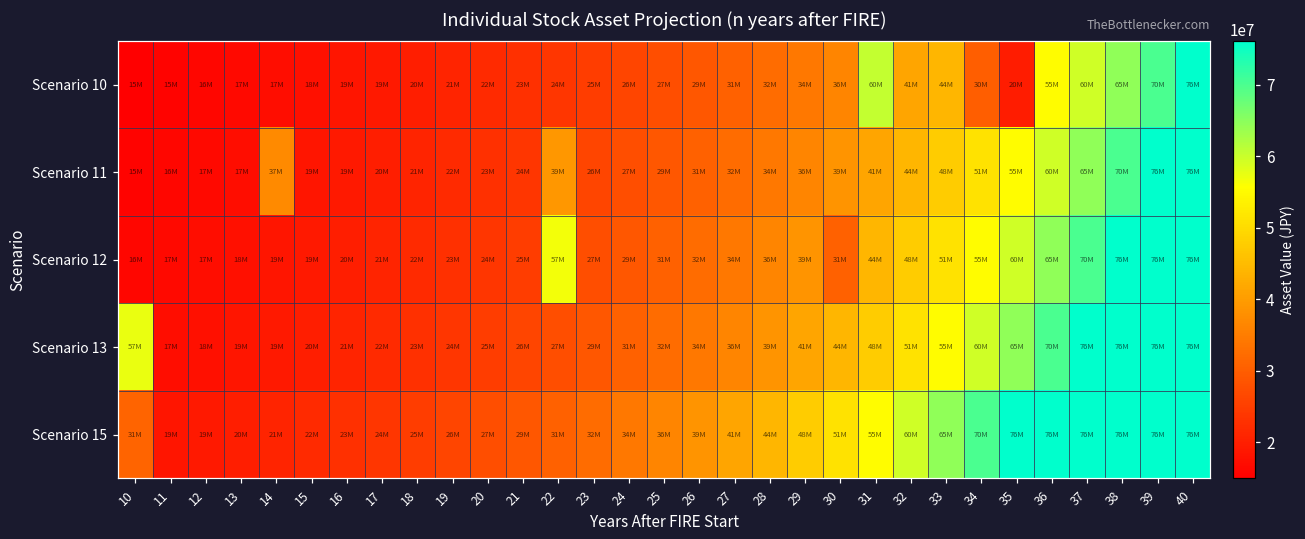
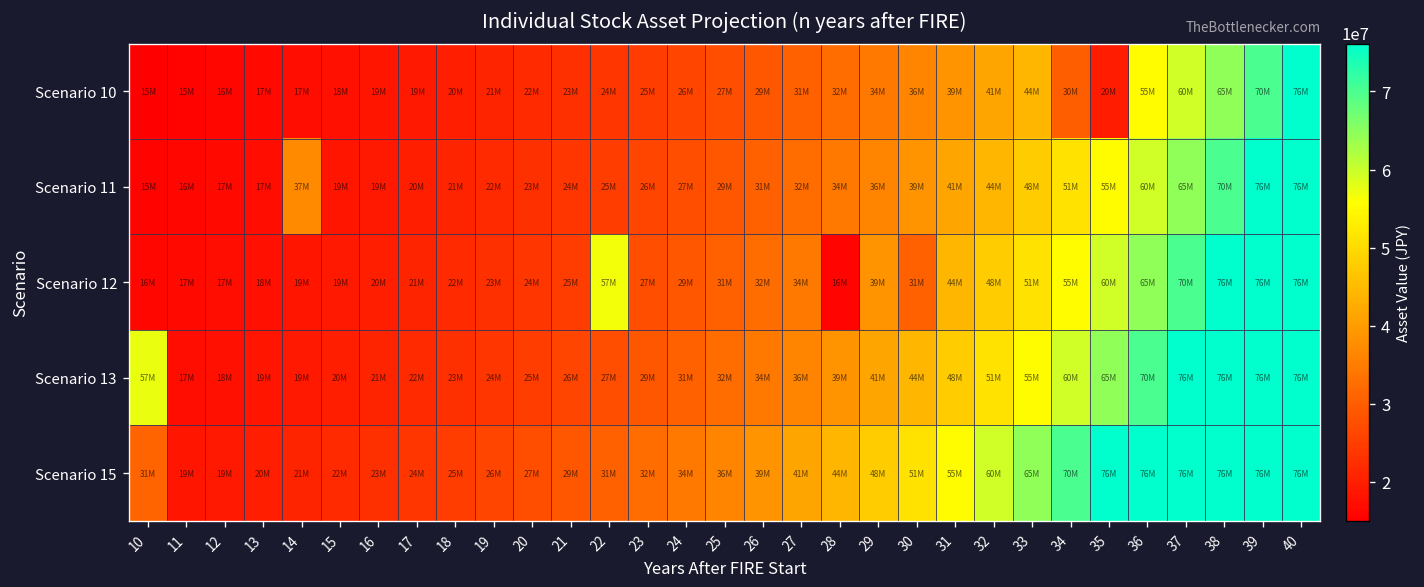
  {
    "Scenario 10": {
      "10": "15M",
      "11": "15M",
      "12": "16M",
      "13": "17M",
      "14": "17M",
      "15": "18M",
      "16": "19M",
      "17": "19M",
      "18": "20M",
      "19": "21M",
      "20": "22M",
      "21": "23M",
      "22": "24M",
      "23": "25M",
      "24": "26M",
      "25": "27M",
      "26": "29M",
      "27": "31M",
      "28": "32M",
      "29": "34M",
      "30": "36M",
-     "31": "60M",
+     "31": "39M",
      "32": "41M",
      "33": "44M",
      "34": "30M",
      "35": "20M",
      "36": "55M",
      "37": "60M",
      "38": "65M",
      "39": "70M",
      "40": "76M"
    },
    "Scenario 11": {
      "10": "15M",
      "11": "16M",
      "12": "17M",
      "13": "17M",
      "14": "37M",
      "15": "19M",
      "16": "19M",
      "17": "20M",
      "18": "21M",
      "19": "22M",
      "20": "23M",
      "21": "24M",
-     "22": "39M",
+     "22": "25M",
      "23": "26M",
      "24": "27M",
      "25": "29M",
      "26": "31M",
      "27": "32M",
      "28": "34M",
      "29": "36M",
      "30": "39M",
      "31": "41M",
      "32": "44M",
      "33": "48M",
      "34": "51M",
      "35": "55M",
      "36": "60M",
      "37": "65M",
      "38": "70M",
      "39": "76M",
      "40": "76M"
    },
    "Scenario 12": {
      "10": "16M",
      "11": "17M",
      "12": "17M",
      "13": "18M",
      "14": "19M",
      "15": "19M",
      "16": "20M",
      "17": "21M",
      "18": "22M",
      "19": "23M",
      "20": "24M",
      "21": "25M",
      "22": "57M",
      "23": "27M",
      "24": "29M",
      "25": "31M",
      "26": "32M",
      "27": "34M",
-     "28": "36M",
+     "28": "16M",
      "29": "39M",
      "30": "31M",
      "31": "44M",
      "32": "48M",
      "33": "51M",
      "34": "55M",
      "35": "60M",
      "36": "65M",
      "37": "70M",
      "38": "76M",
      "39": "76M",
      "40": "76M"
    },
    "Scenario 13": {
      "10": "57M",
      "11": "17M",
      "12": "18M",
      "13": "19M",
      "14": "19M",
      "15": "20M",
      "16": "21M",
      "17": "22M",
      "18": "23M",
      "19": "24M",
      "20": "25M",
      "21": "26M",
      "22": "27M",
      "23": "29M",
      "24": "31M",
      "25": "32M",
      "26": "34M",
      "27": "36M",
      "28": "39M",
      "29": "41M",
      "30": "44M",
      "31": "48M",
      "32": "51M",
      "33": "55M",
      "34": "60M",
      "35": "65M",
      "36": "70M",
      "37": "76M",
      "38": "76M",
      "39": "76M",
      "40": "76M"
    },
    "Scenario 15": {
      "10": "31M",
      "11": "19M",
      "12": "19M",
      "13": "20M",
      "14": "21M",
      "15": "22M",
      "16": "23M",
      "17": "24M",
      "18": "25M",
      "19": "26M",
      "20": "27M",
      "21": "29M",
      "22": "31M",
      "23": "32M",
      "24": "34M",
      "25": "36M",
      "26": "39M",
      "27": "41M",
      "28": "44M",
      "29": "48M",
      "30": "51M",
      "31": "55M",
      "32": "60M",
      "33": "65M",
      "34": "70M",
      "35": "76M",
      "36": "76M",
      "37": "76M",
      "38": "76M",
      "39": "76M",
      "40": "76M"
    }
  }
